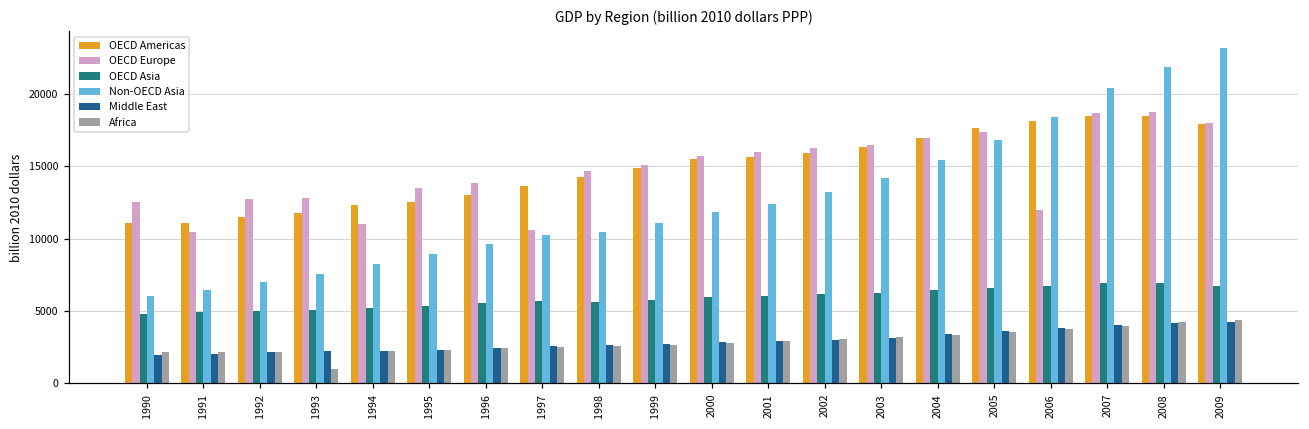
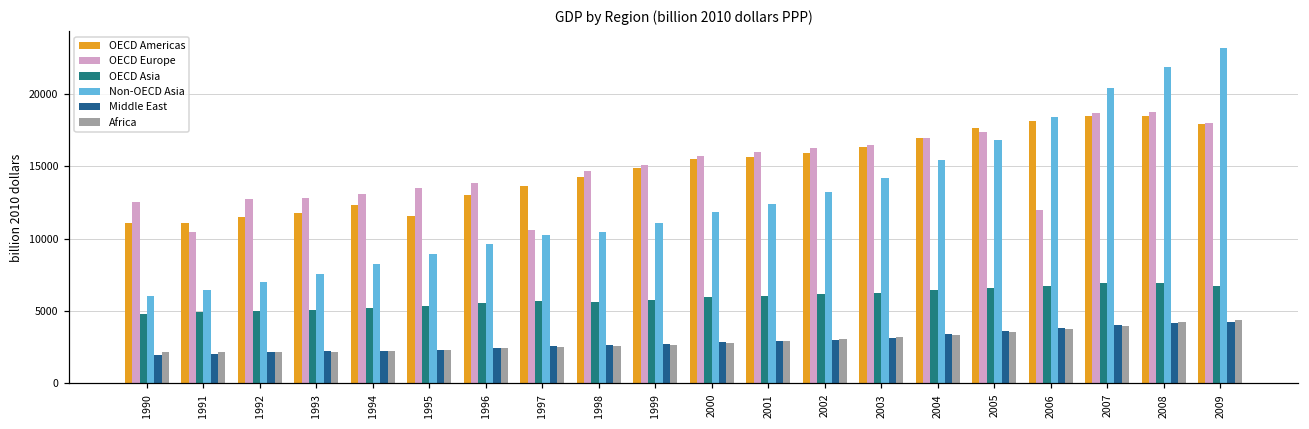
  {
    "OECD Americas": {
      "1990": 11100,
      "1991": 11100,
      "1992": 11500,
      "1993": 11800,
      "1994": 12300,
-     "1995": 12500,
+     "1995": 11500,
      "1996": 13000,
      "1997": 13600,
      "1998": 14200,
      "1999": 14900,
      "2000": 15500,
      "2001": 15700,
      "2002": 15900,
      "2003": 16400,
      "2004": 17000,
      "2005": 17600,
      "2006": 18100,
      "2007": 18500,
      "2008": 18500,
      "2009": 17900
    },
    "OECD Europe": {
      "1990": 12500,
      "1991": 10500,
      "1992": 12800,
      "1993": 12800,
-     "1994": 11000,
+     "1994": 13100,
      "1995": 13500,
      "1996": 13800,
      "1997": 10600,
      "1998": 14700,
      "1999": 15100,
      "2000": 15700,
      "2001": 16000,
      "2002": 16200,
      "2003": 16500,
      "2004": 17000,
      "2005": 17400,
      "2006": 12000,
      "2007": 18700,
      "2008": 18800,
      "2009": 18000
    },
    "Non-OECD Asia": {
      "1990": 6100,
      "1991": 6400,
      "1992": 7000,
      "1993": 7600,
      "1994": 8200,
      "1995": 8900,
      "1996": 9700,
      "1997": 10200,
      "1998": 10400,
      "1999": 11100,
      "2000": 11800,
      "2001": 12400,
      "2002": 13200,
      "2003": 14200,
      "2004": 15400,
      "2005": 16800,
      "2006": 18400,
      "2007": 20400,
      "2008": 21800,
      "2009": 23200
    },
    "Africa": {
      "1990": 2100,
      "1991": 2100,
      "1992": 2200,
-     "1993": 1000,
+     "1993": 2200,
      "1994": 2200,
      "1995": 2300,
      "1996": 2400,
      "1997": 2500,
      "1998": 2600,
      "1999": 2700,
      "2000": 2800,
      "2001": 2900,
      "2002": 3000,
      "2003": 3200,
      "2004": 3400,
      "2005": 3500,
      "2006": 3800,
      "2007": 4000,
      "2008": 4200,
      "2009": 4400
    }
  }
